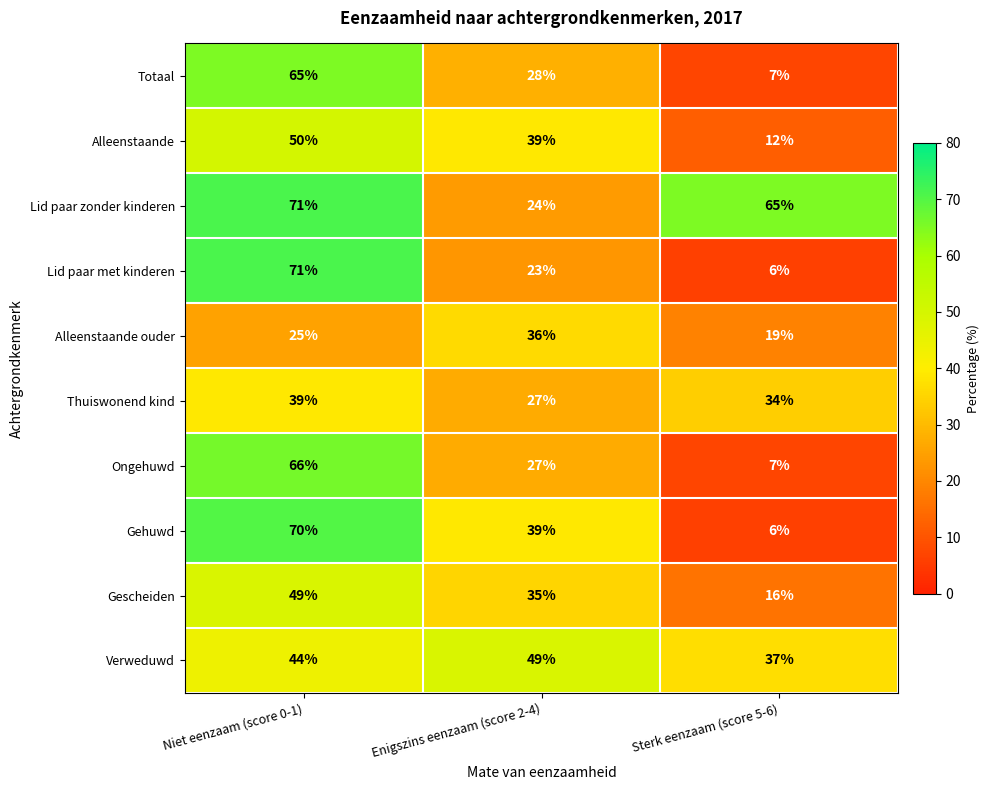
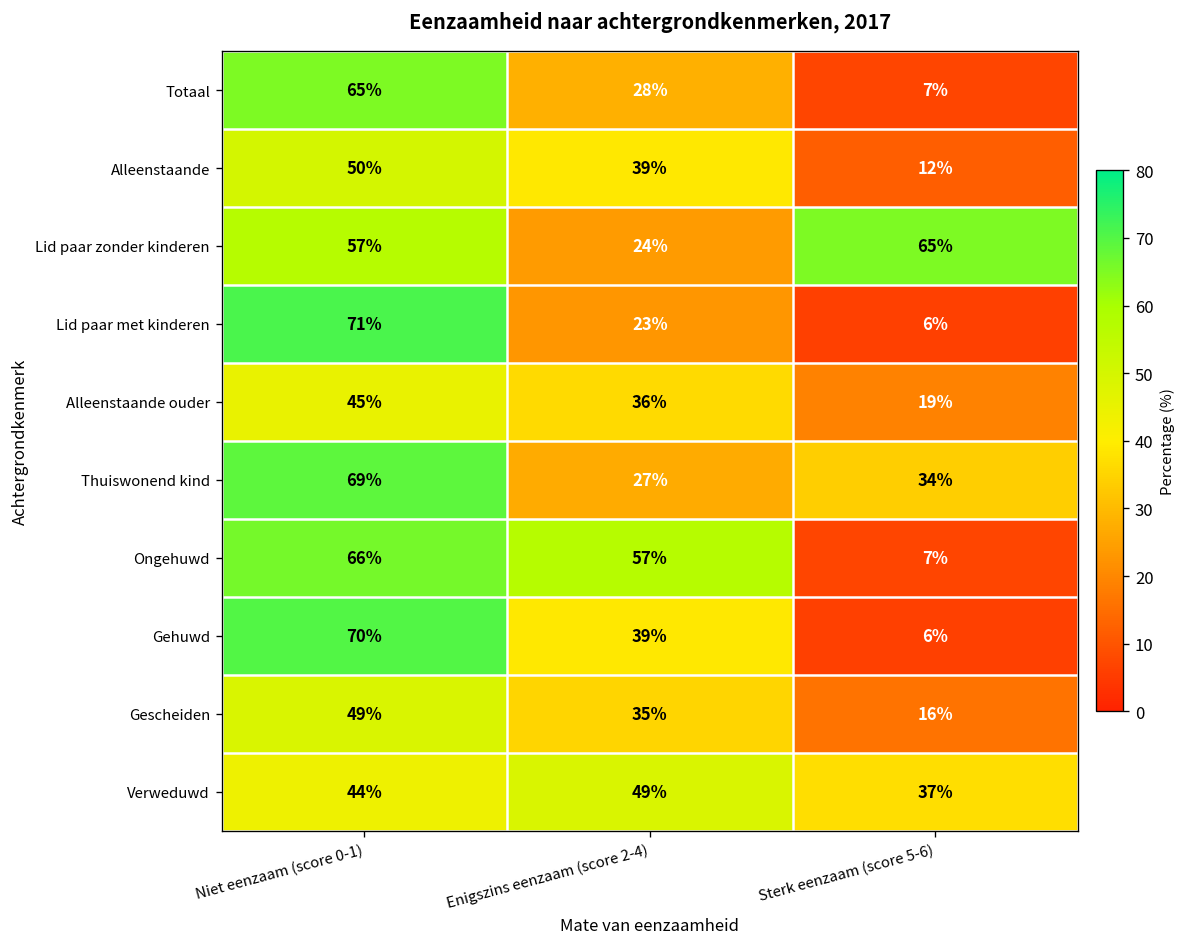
  {
    "Totaal": {
      "Niet eenzaam (score 0-1)": "65%",
      "Enigszins eenzaam (score 2-4)": "28%",
      "Sterk eenzaam (score 5-6)": "7%"
    },
    "Alleenstaande": {
      "Niet eenzaam (score 0-1)": "50%",
      "Enigszins eenzaam (score 2-4)": "39%",
      "Sterk eenzaam (score 5-6)": "12%"
    },
    "Lid paar zonder kinderen": {
-     "Niet eenzaam (score 0-1)": "71%",
+     "Niet eenzaam (score 0-1)": "57%",
      "Enigszins eenzaam (score 2-4)": "24%",
      "Sterk eenzaam (score 5-6)": "65%"
    },
    "Lid paar met kinderen": {
      "Niet eenzaam (score 0-1)": "71%",
      "Enigszins eenzaam (score 2-4)": "23%",
      "Sterk eenzaam (score 5-6)": "6%"
    },
    "Alleenstaande ouder": {
-     "Niet eenzaam (score 0-1)": "25%",
+     "Niet eenzaam (score 0-1)": "45%",
      "Enigszins eenzaam (score 2-4)": "36%",
      "Sterk eenzaam (score 5-6)": "19%"
    },
    "Thuiswonend kind": {
-     "Niet eenzaam (score 0-1)": "39%",
+     "Niet eenzaam (score 0-1)": "69%",
      "Enigszins eenzaam (score 2-4)": "27%",
      "Sterk eenzaam (score 5-6)": "34%"
    },
    "Ongehuwd": {
      "Niet eenzaam (score 0-1)": "66%",
-     "Enigszins eenzaam (score 2-4)": "27%",
+     "Enigszins eenzaam (score 2-4)": "57%",
      "Sterk eenzaam (score 5-6)": "7%"
    },
    "Gehuwd": {
      "Niet eenzaam (score 0-1)": "70%",
      "Enigszins eenzaam (score 2-4)": "39%",
      "Sterk eenzaam (score 5-6)": "6%"
    },
    "Gescheiden": {
      "Niet eenzaam (score 0-1)": "49%",
      "Enigszins eenzaam (score 2-4)": "35%",
      "Sterk eenzaam (score 5-6)": "16%"
    },
    "Verweduwd": {
      "Niet eenzaam (score 0-1)": "44%",
      "Enigszins eenzaam (score 2-4)": "49%",
      "Sterk eenzaam (score 5-6)": "37%"
    }
  }
